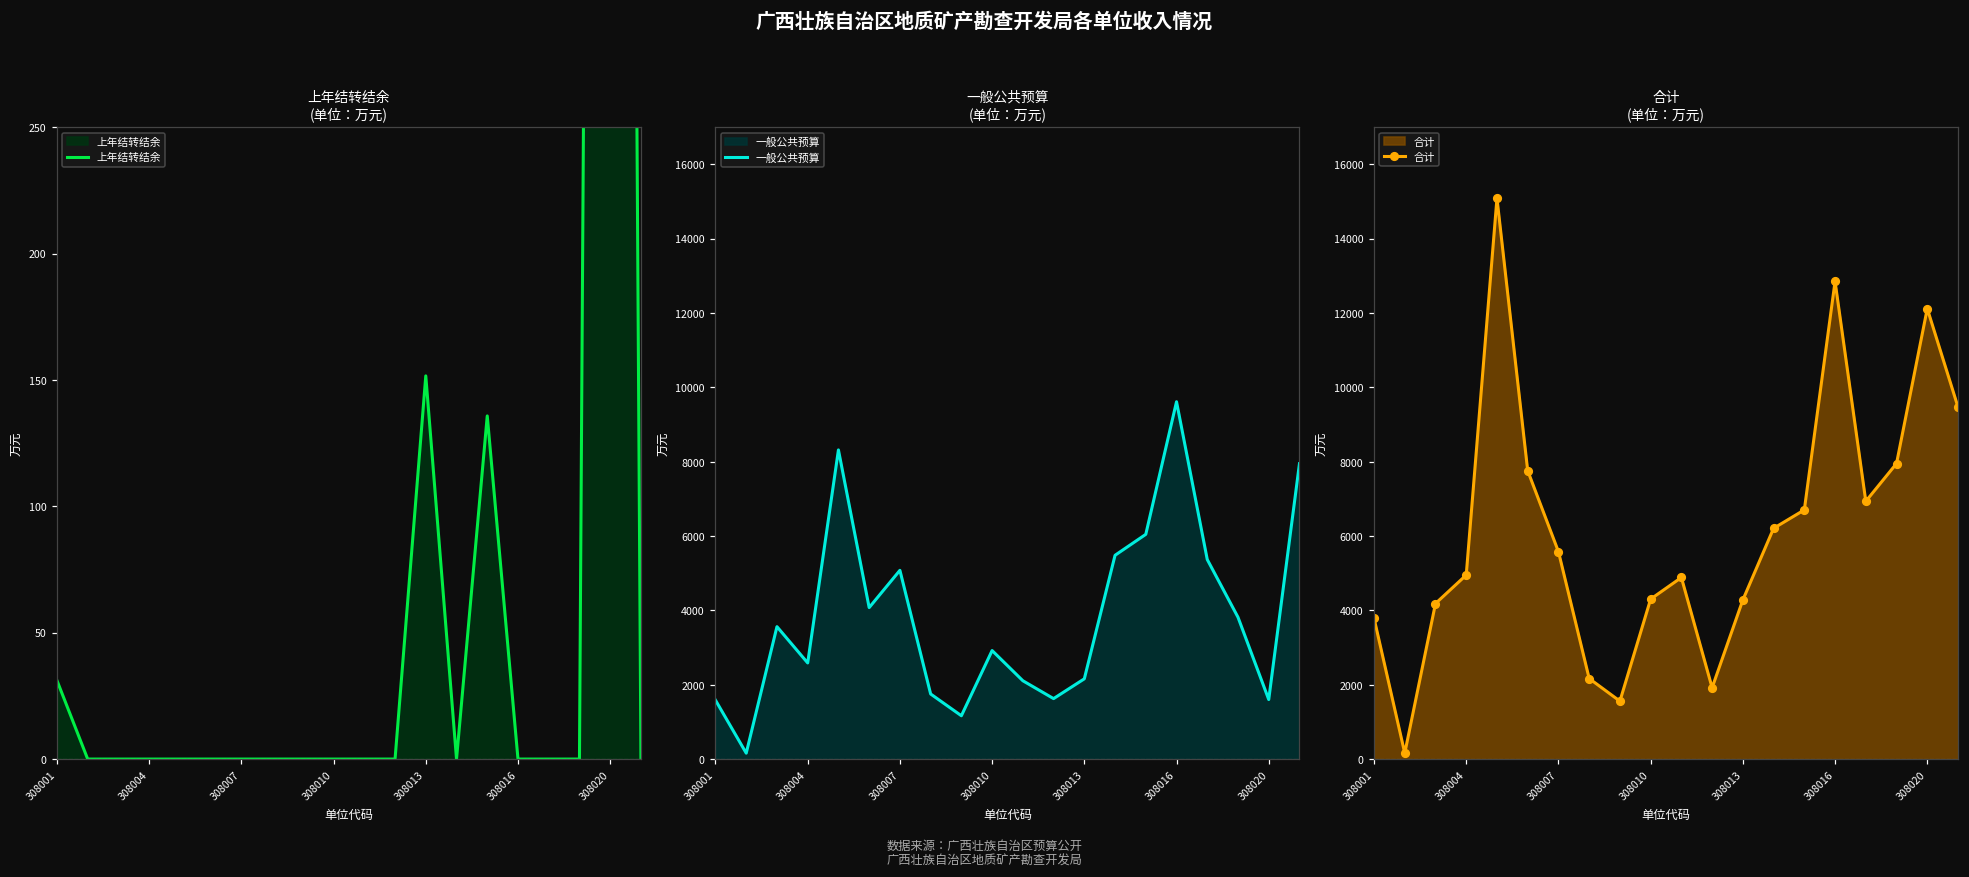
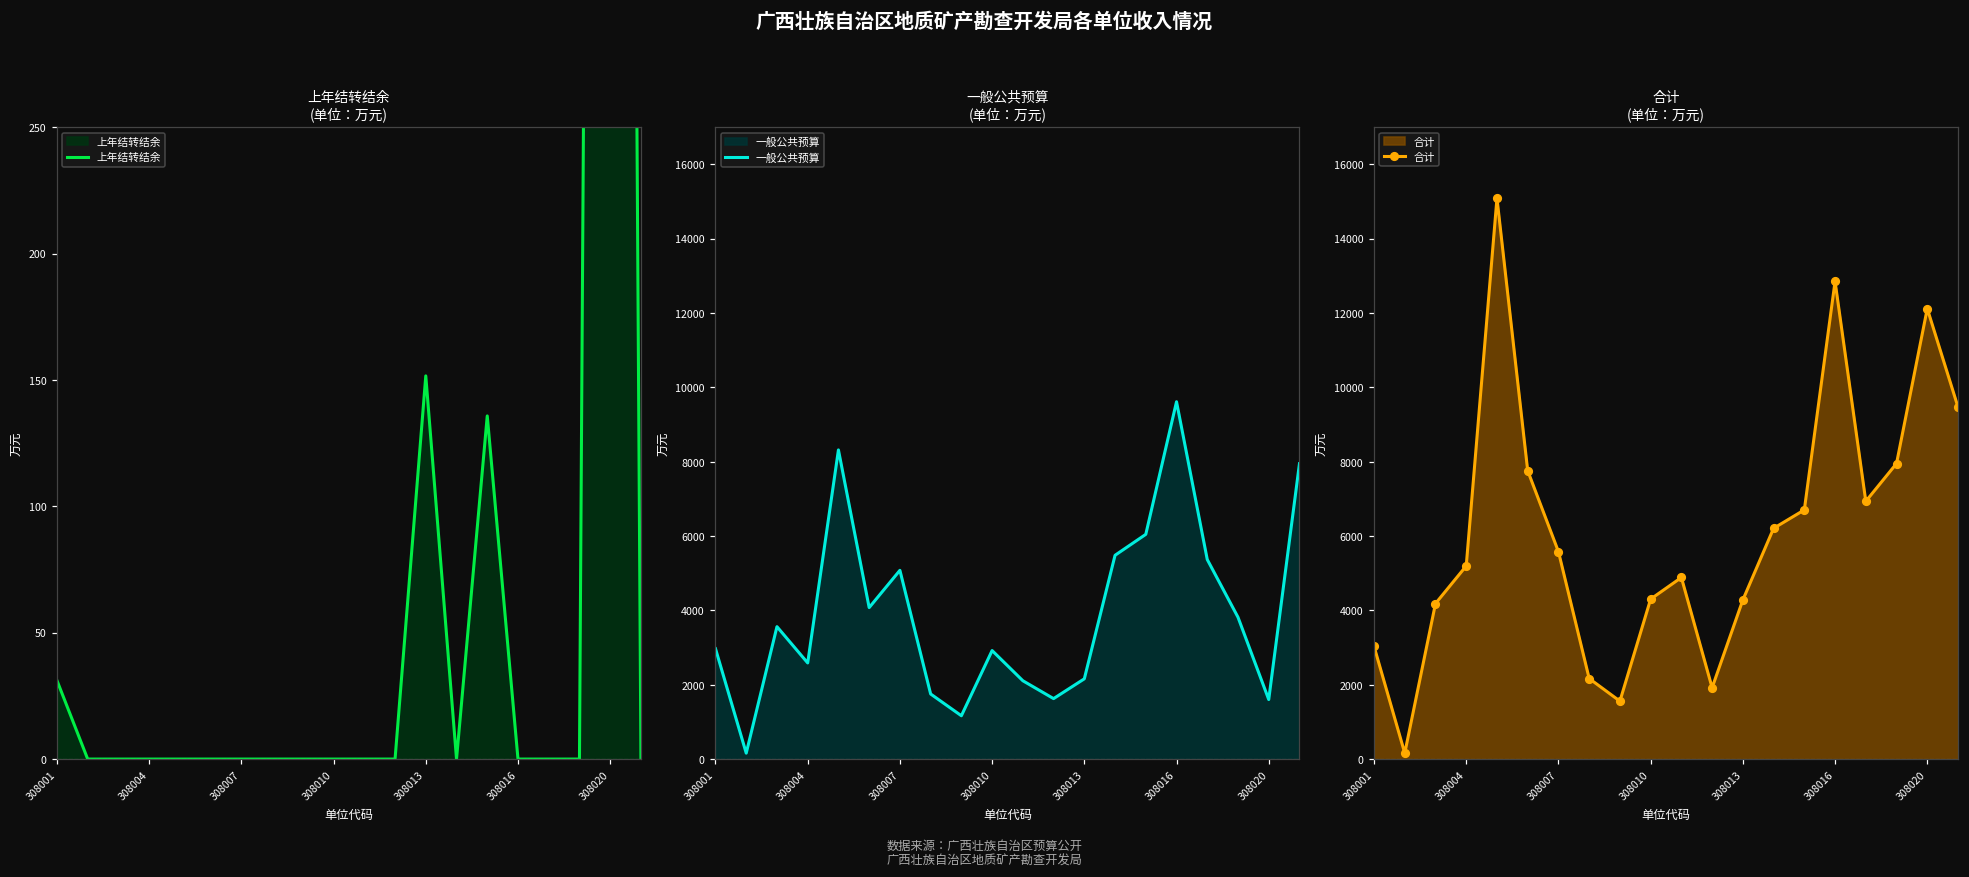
  {
    "上年结转结余 (单位：万元)": {
      "308001": 31,
      "308004": 0,
      "308007": 0,
      "308010": 0,
      "308013": 152,
      "308016": 0
    },
    "一般公共预算 (单位：万元)": {
-     "308001": 1600,
+     "308001": 3000,
      "308004": 2600,
      "308007": 5100,
      "308010": 2900,
      "308013": 2200,
      "308016": 9600,
      "308020": 1600
    },
    "合计 (单位：万元)": {
-     "308001": 3800,
-     "308004": 5000,
+     "308001": 3000,
+     "308004": 5200,
      "308007": 5600,
      "308010": 4300,
      "308013": 4300,
      "308016": 12800,
      "308020": 12100
    }
  }
